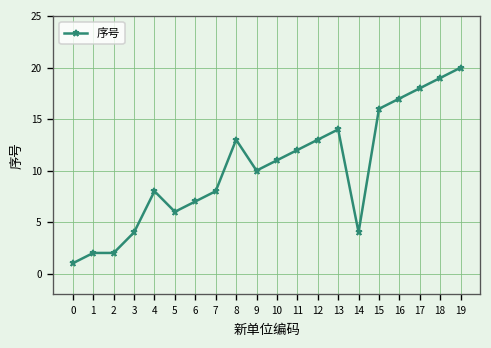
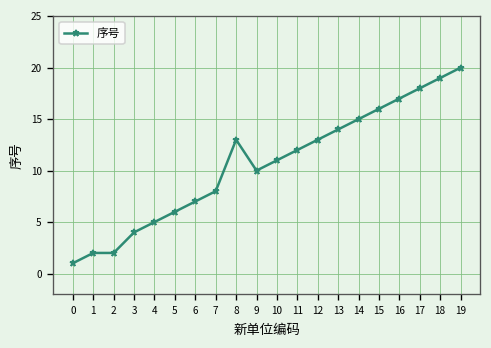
  {
    "0": 1,
    "1": 2,
    "2": 2,
    "3": 4,
-   "4": 8,
+   "4": 5,
    "5": 6,
    "6": 7,
    "7": 8,
    "8": 13,
    "9": 10,
    "10": 11,
    "11": 12,
    "12": 13,
    "13": 14,
-   "14": 4,
+   "14": 15,
    "15": 16,
    "16": 17,
    "17": 18,
    "18": 19,
    "19": 20
  }
